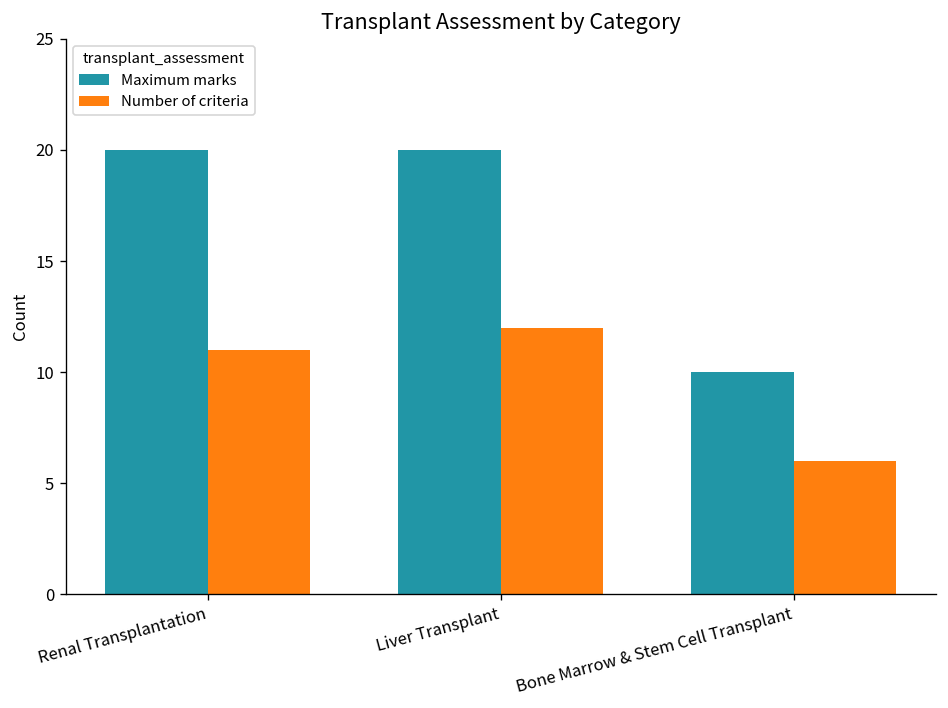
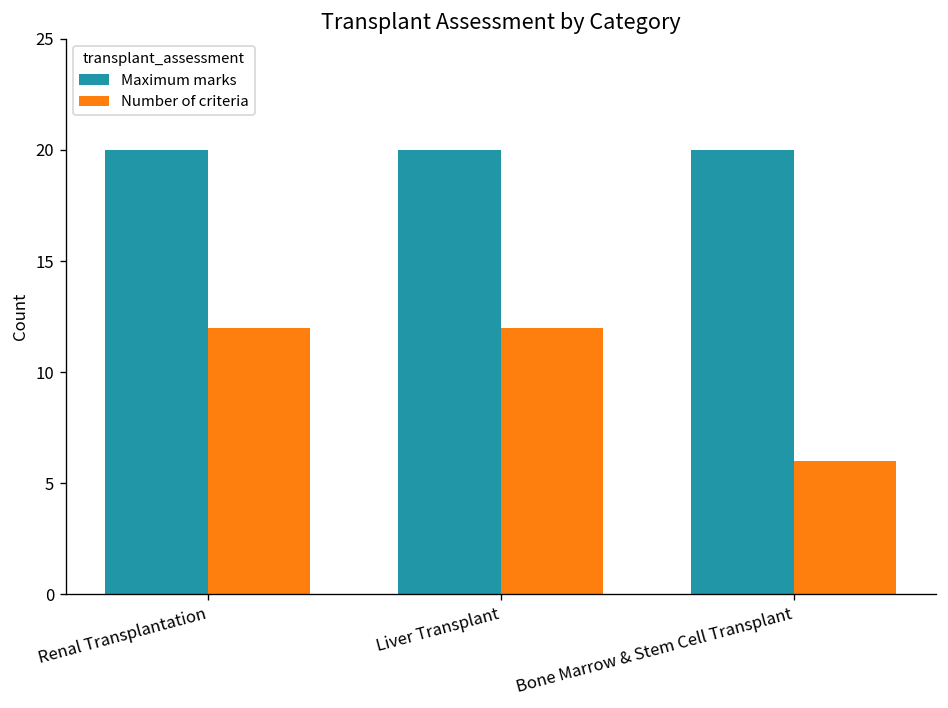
  {
    "Maximum marks": {
      "Renal Transplantation": 20,
      "Liver Transplant": 20,
-     "Bone Marrow & Stem Cell Transplant": 10
+     "Bone Marrow & Stem Cell Transplant": 20
    },
    "Number of criteria": {
-     "Renal Transplantation": 11,
+     "Renal Transplantation": 12,
      "Liver Transplant": 12,
      "Bone Marrow & Stem Cell Transplant": 6
    }
  }
